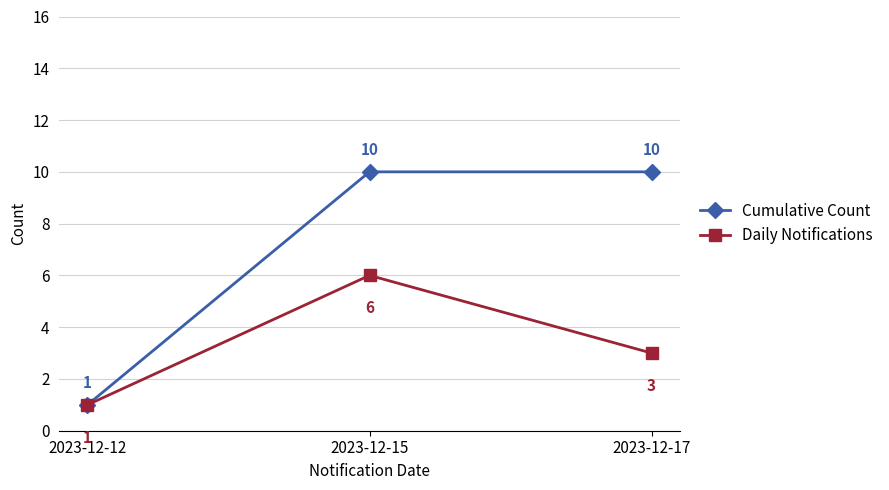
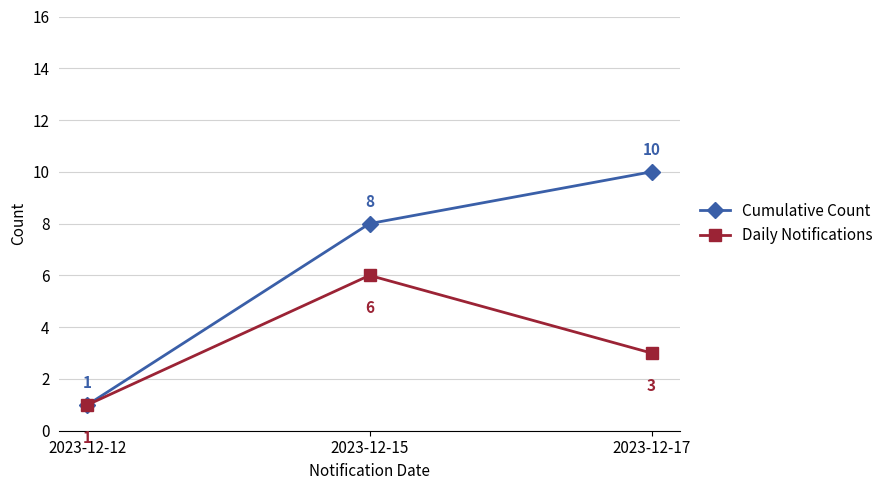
  {
    "Cumulative Count": {
-     "2023-12-15": 10,
+     "2023-12-15": 8,
      "2023-12-17": 10
    },
    "Daily Notifications": {
      "2023-12-15": 6,
      "2023-12-17": 3
    }
  }
